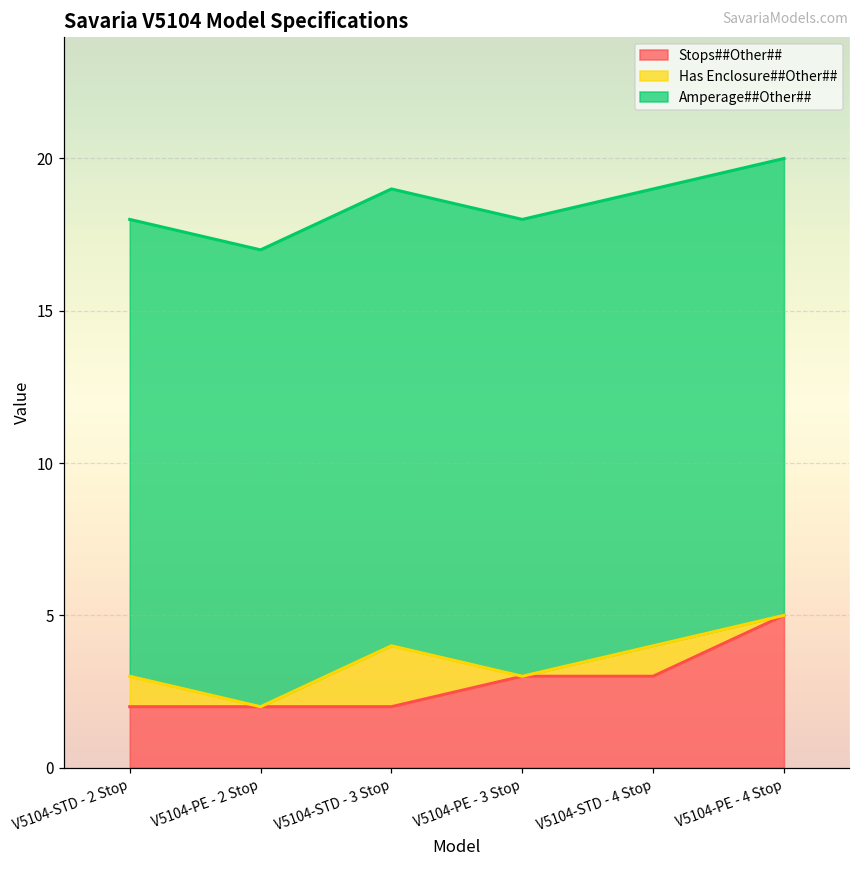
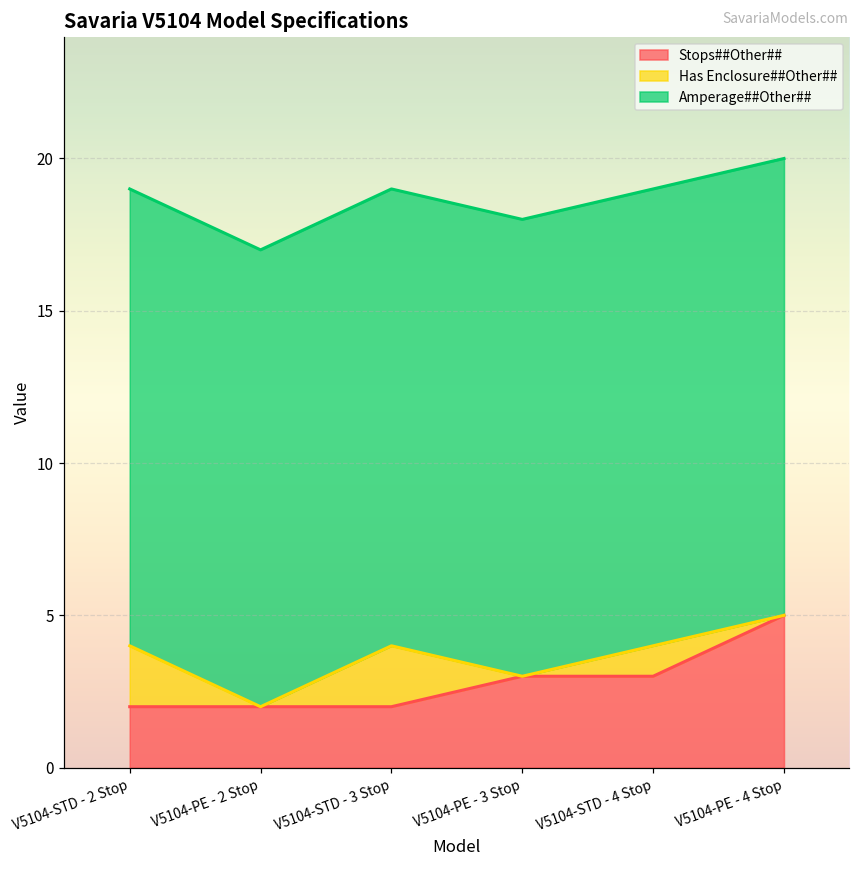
  {
    "Stops##Other##": {
      "V5104-STD - 2 Stop": 2,
      "V5104-STD - 3 Stop": 2,
      "V5104-STD - 4 Stop": 3
    },
    "Has Enclosure##Other##": {
-     "V5104-STD - 2 Stop": 1,
+     "V5104-STD - 2 Stop": 2,
      "V5104-STD - 3 Stop": 2,
      "V5104-STD - 4 Stop": 1
    },
    "Amperage##Other##": {
      "V5104-STD - 2 Stop": 15,
      "V5104-PE - 2 Stop": 15,
      "V5104-STD - 3 Stop": 15,
      "V5104-PE - 3 Stop": 15,
      "V5104-STD - 4 Stop": 15,
      "V5104-PE - 4 Stop": 15
    }
  }
